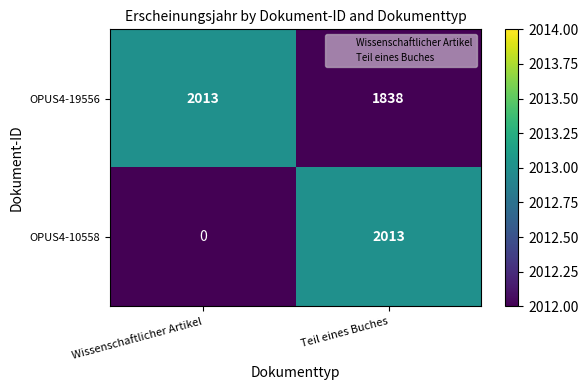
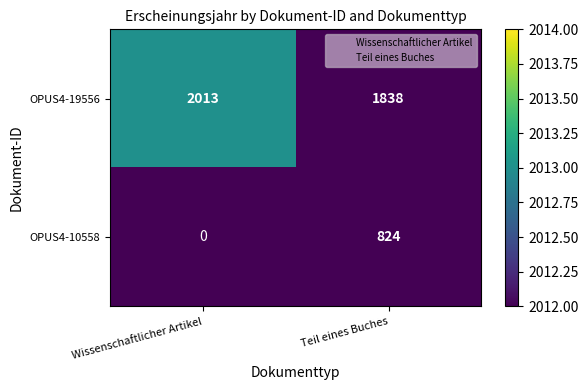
  {
    "OPUS4-19556": {
      "Wissenschaftlicher Artikel": 2013,
      "Teil eines Buches": 1838
    },
    "OPUS4-10558": {
      "Wissenschaftlicher Artikel": 0,
-     "Teil eines Buches": 2013
+     "Teil eines Buches": 824
    }
  }
